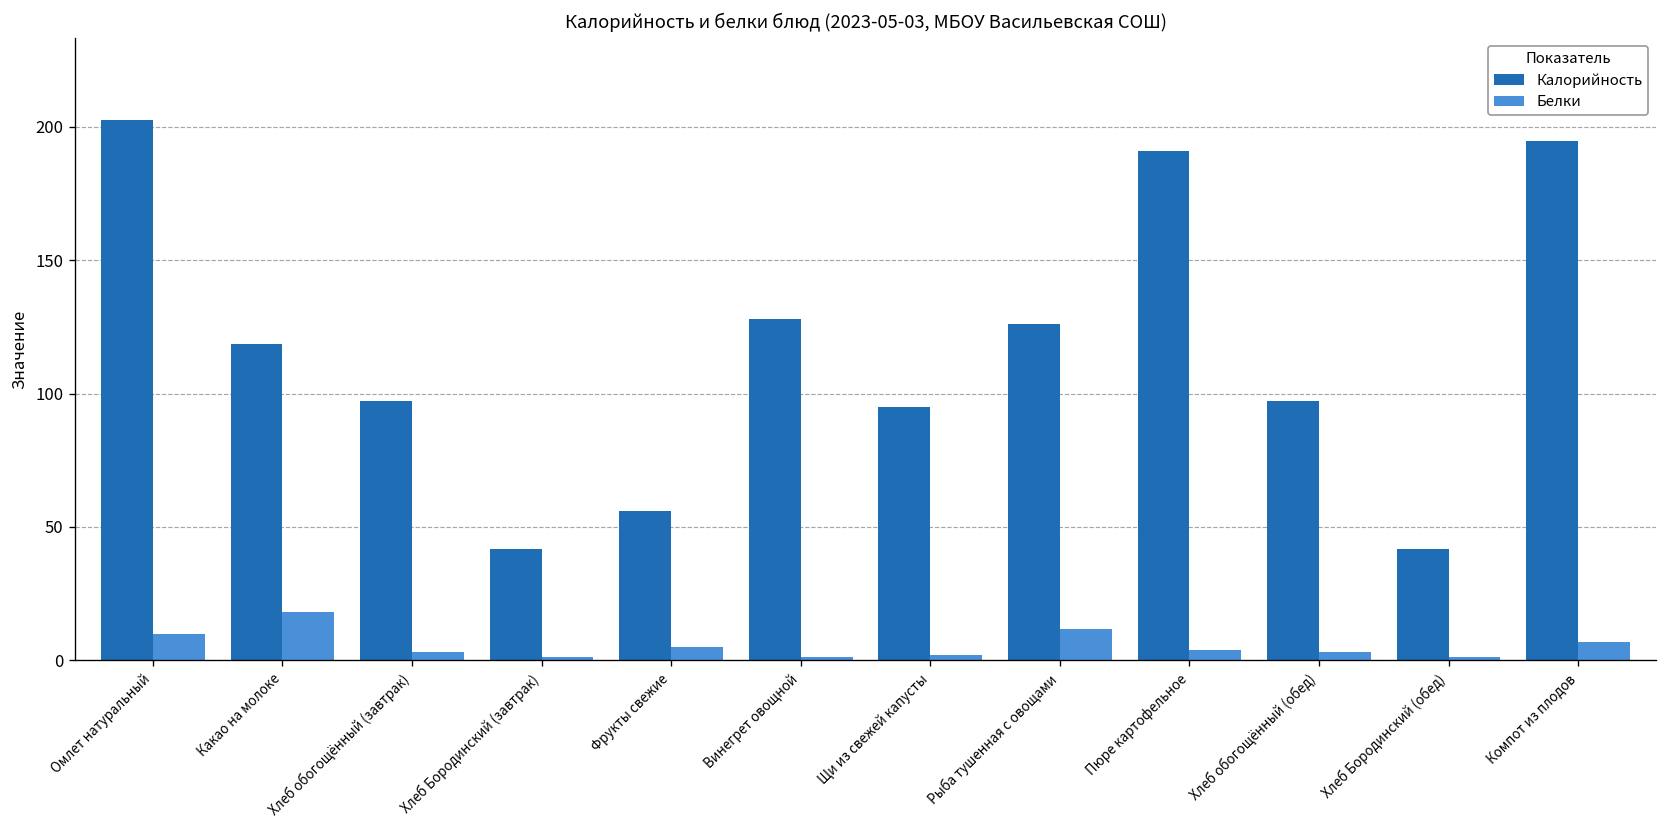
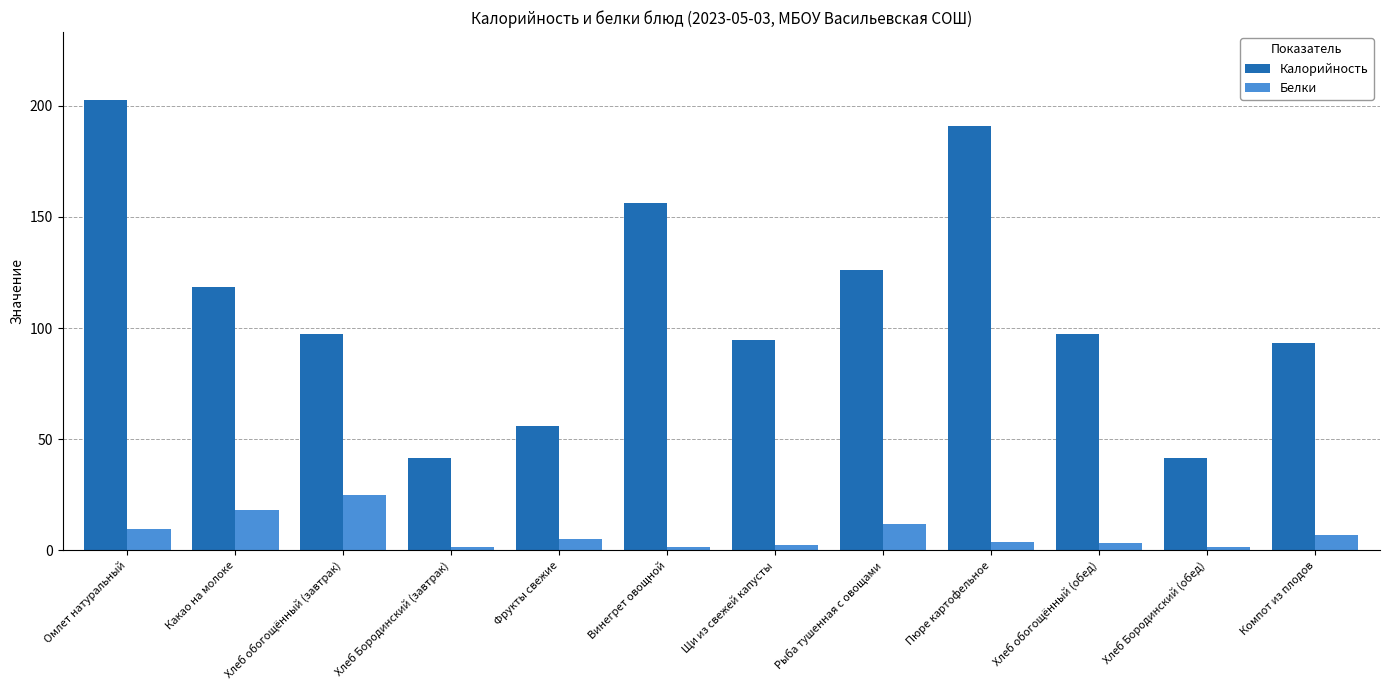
  {
    "Калорийность": {
      "Омлет натуральный": 203,
      "Какао на молоке": 119,
      "Хлеб обогощённый (завтрак)": 97,
      "Хлеб Бородинский (завтрак)": 42,
      "Фрукты свежие": 56,
-     "Винегрет овощной": 128,
+     "Винегрет овощной": 156,
      "Щи из свежей капусты": 95,
      "Рыба тушенная с овощами": 126,
      "Пюре картофельное": 191,
      "Хлеб обогощённый (обед)": 97,
      "Хлеб Бородинский (обед)": 42,
-     "Компот из плодов": 195
+     "Компот из плодов": 93
    },
    "Белки": {
      "Омлет натуральный": 10,
      "Какао на молоке": 18,
-     "Хлеб обогощённый (завтрак)": 3,
+     "Хлеб обогощённый (завтрак)": 25,
      "Хлеб Бородинский (завтрак)": 1,
      "Фрукты свежие": 5,
      "Винегрет овощной": 1,
      "Щи из свежей капусты": 2,
      "Рыба тушенная с овощами": 12,
      "Пюре картофельное": 4,
      "Хлеб обогощённый (обед)": 3,
      "Хлеб Бородинский (обед)": 1,
      "Компот из плодов": 7
    }
  }
